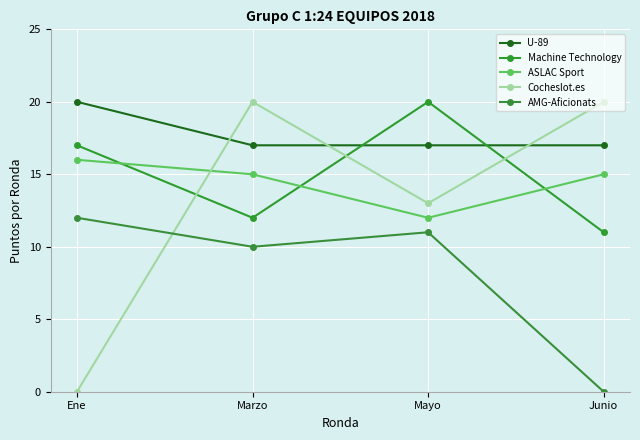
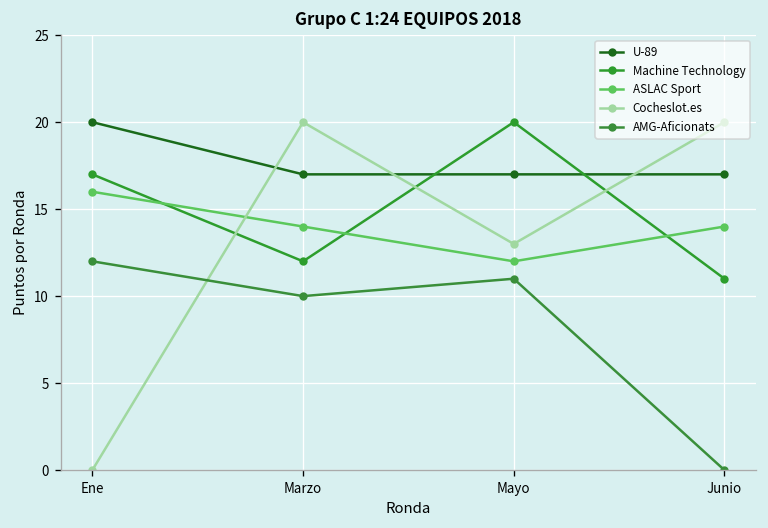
  {
    "ASLAC Sport": {
      "Ene": 16,
-     "Marzo": 15,
+     "Marzo": 14,
      "Mayo": 12,
-     "Junio": 15
+     "Junio": 14
    },
    "Cocheslot.es": {
      "Ene": 0,
      "Marzo": 20,
      "Mayo": 13
    }
  }
